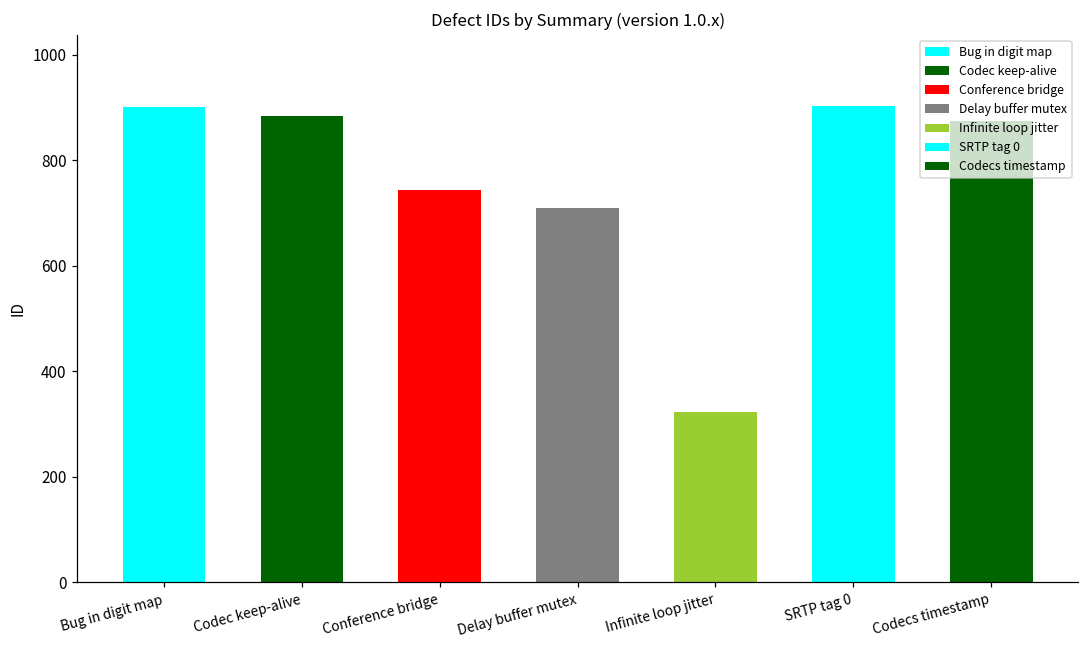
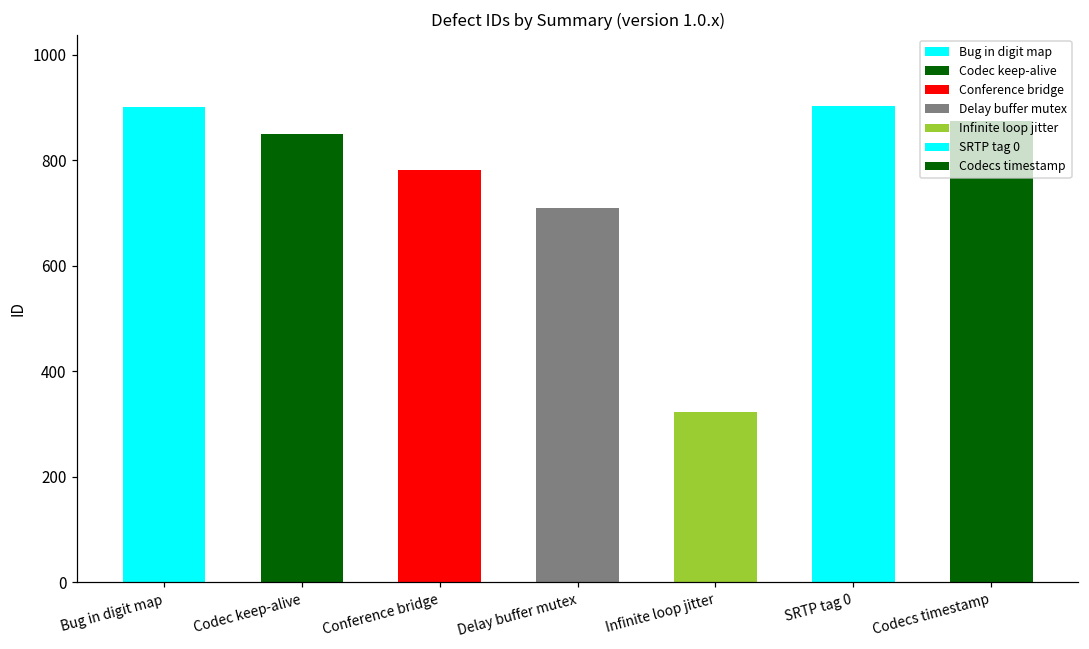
  {
    "Bug in digit map": 900,
-   "Codec keep-alive": 890,
-   "Conference bridge": 740,
+   "Codec keep-alive": 850,
+   "Conference bridge": 780,
    "Delay buffer mutex": 710,
    "Infinite loop jitter": 320,
    "SRTP tag 0": 900
  }
